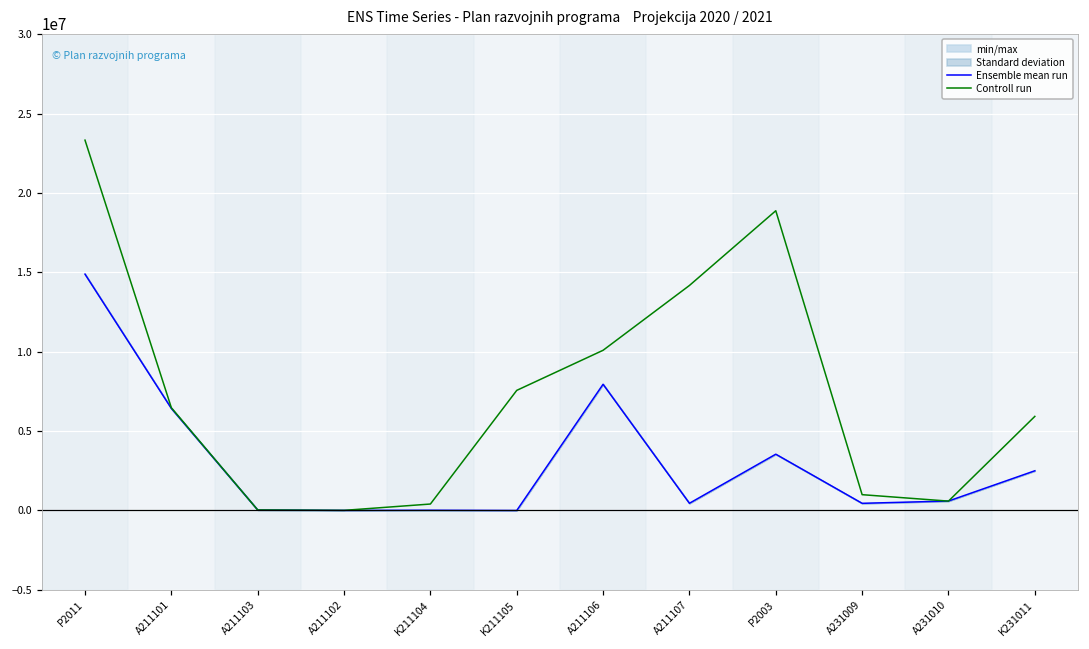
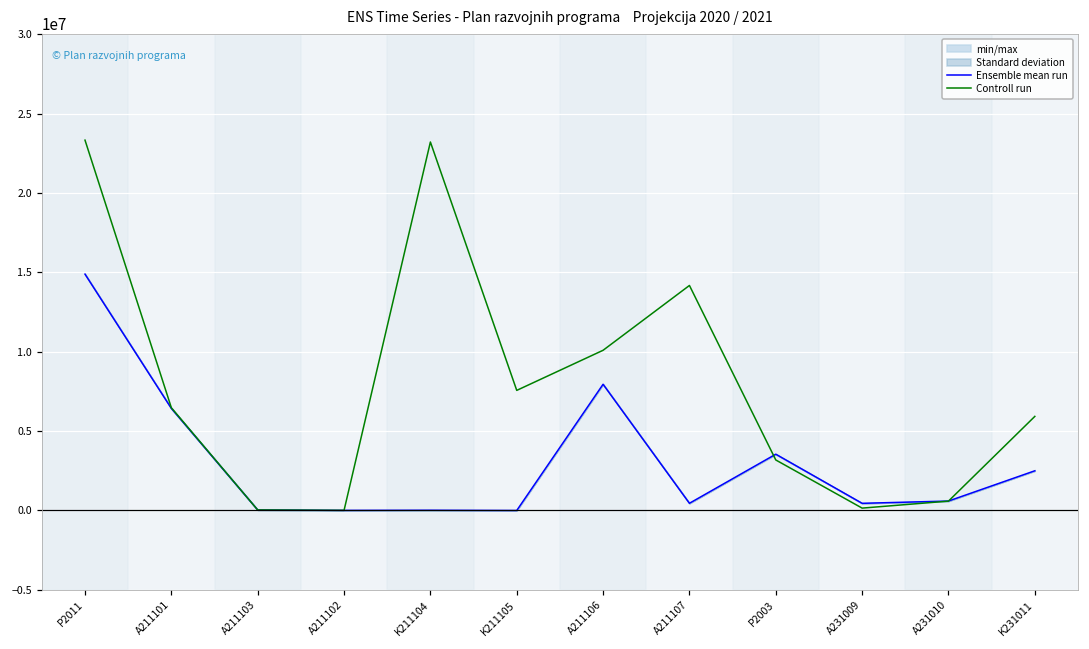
  {
    "Standard deviation": {
      "P2011": 14900000,
      "K211104": 0,
      "K211105": 0,
      "A211106": 8000000,
      "A211107": 500000,
      "P2003": 3500000,
      "A231009": 500000,
      "K231011": 2500000
    },
    "Controll run": {
      "P2011": 23300000,
-     "K211104": 400000,
+     "K211104": 23200000,
      "K211105": 7600000,
      "A211106": 10100000,
      "A211107": 14200000,
-     "P2003": 18900000,
-     "A231009": 1000000,
+     "P2003": 3200000,
+     "A231009": 100000,
      "K231011": 5900000
    }
  }
